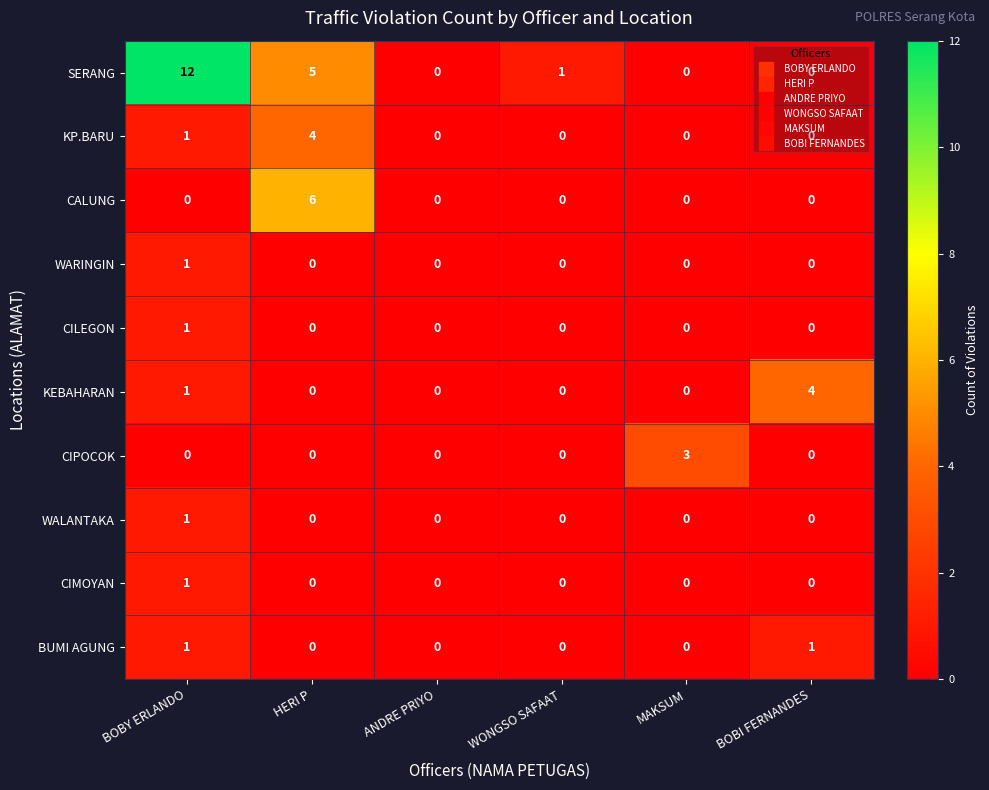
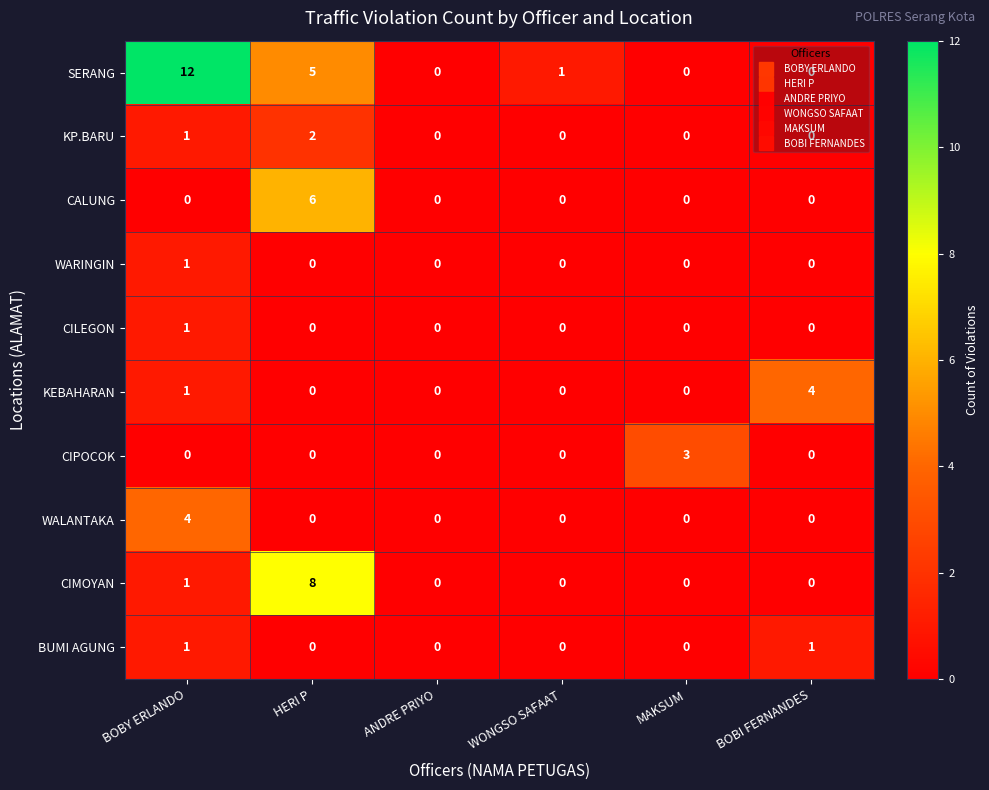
  {
    "SERANG": {
      "BOBY ERLANDO": 12,
      "HERI P": 5,
      "ANDRE PRIYO": 0,
      "WONGSO SAFAAT": 1,
      "MAKSUM": 0
    },
    "KP.BARU": {
      "BOBY ERLANDO": 1,
-     "HERI P": 4,
+     "HERI P": 2,
      "ANDRE PRIYO": 0,
      "WONGSO SAFAAT": 0,
      "MAKSUM": 0
    },
    "CALUNG": {
      "BOBY ERLANDO": 0,
      "HERI P": 6,
      "ANDRE PRIYO": 0,
      "WONGSO SAFAAT": 0,
      "MAKSUM": 0,
      "BOBI FERNANDES": 0
    },
    "WARINGIN": {
      "BOBY ERLANDO": 1,
      "HERI P": 0,
      "ANDRE PRIYO": 0,
      "WONGSO SAFAAT": 0,
      "MAKSUM": 0,
      "BOBI FERNANDES": 0
    },
    "CILEGON": {
      "BOBY ERLANDO": 1,
      "HERI P": 0,
      "ANDRE PRIYO": 0,
      "WONGSO SAFAAT": 0,
      "MAKSUM": 0,
      "BOBI FERNANDES": 0
    },
    "KEBAHARAN": {
      "BOBY ERLANDO": 1,
      "HERI P": 0,
      "ANDRE PRIYO": 0,
      "WONGSO SAFAAT": 0,
      "MAKSUM": 0,
      "BOBI FERNANDES": 4
    },
    "CIPOCOK": {
      "BOBY ERLANDO": 0,
      "HERI P": 0,
      "ANDRE PRIYO": 0,
      "WONGSO SAFAAT": 0,
      "MAKSUM": 3,
      "BOBI FERNANDES": 0
    },
    "WALANTAKA": {
-     "BOBY ERLANDO": 1,
+     "BOBY ERLANDO": 4,
      "HERI P": 0,
      "ANDRE PRIYO": 0,
      "WONGSO SAFAAT": 0,
      "MAKSUM": 0,
      "BOBI FERNANDES": 0
    },
    "CIMOYAN": {
      "BOBY ERLANDO": 1,
-     "HERI P": 0,
+     "HERI P": 8,
      "ANDRE PRIYO": 0,
      "WONGSO SAFAAT": 0,
      "MAKSUM": 0,
      "BOBI FERNANDES": 0
    },
    "BUMI AGUNG": {
      "BOBY ERLANDO": 1,
      "HERI P": 0,
      "ANDRE PRIYO": 0,
      "WONGSO SAFAAT": 0,
      "MAKSUM": 0,
      "BOBI FERNANDES": 1
    }
  }
